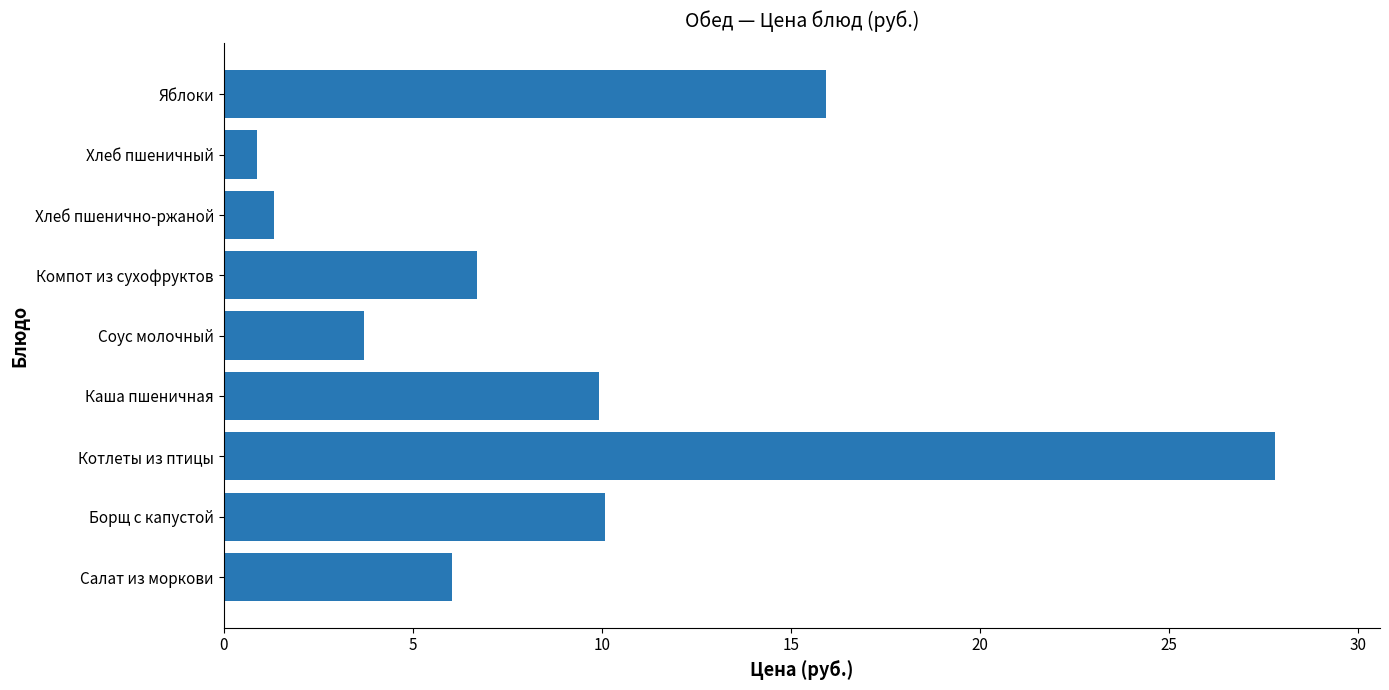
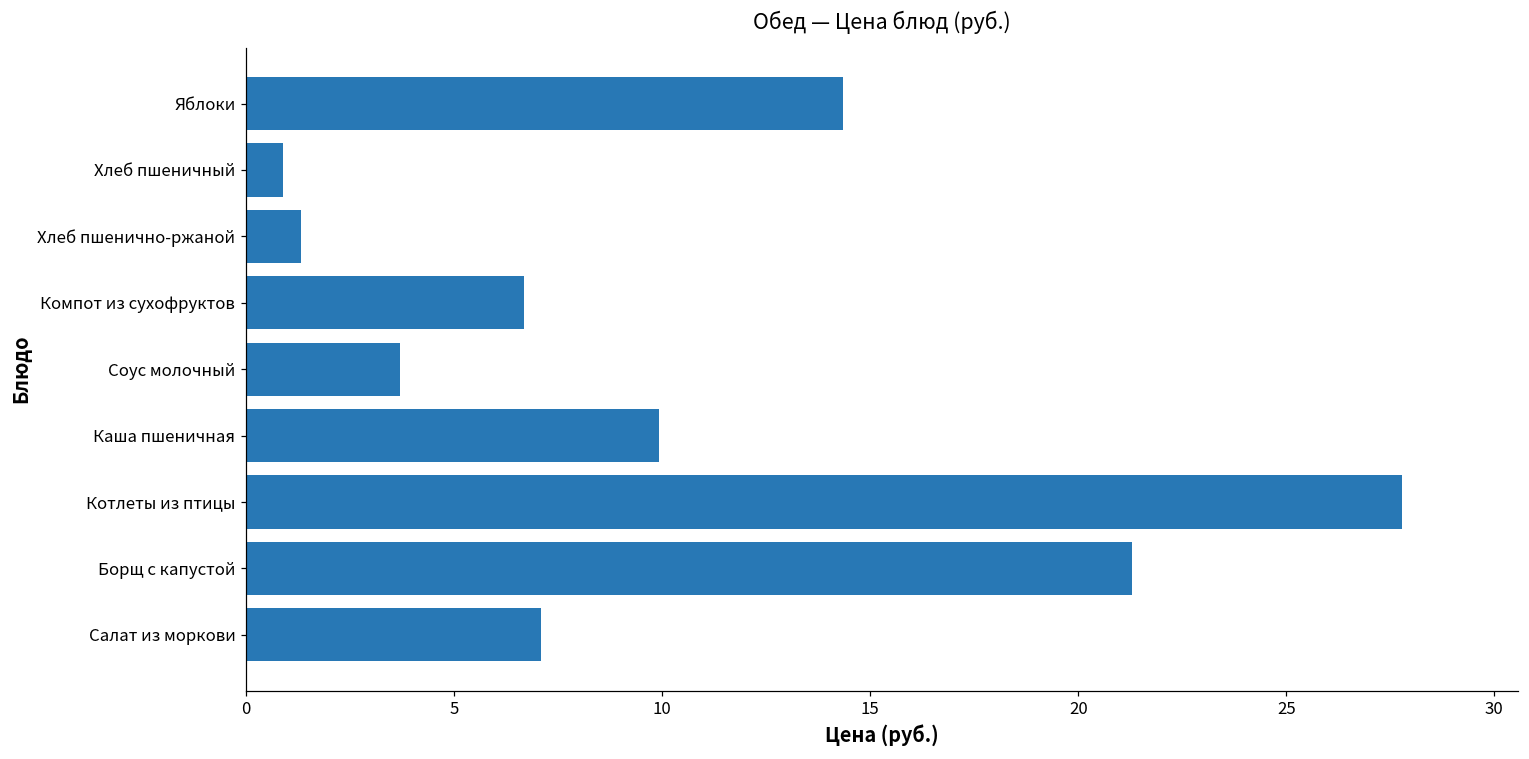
  {
-   "Яблоки": 15.9,
+   "Яблоки": 14.4,
    "Хлеб пшеничный": 0.9,
    "Хлеб пшенично-ржаной": 1.3,
    "Компот из сухофруктов": 6.7,
    "Соус молочный": 3.7,
    "Каша пшеничная": 9.9,
    "Котлеты из птицы": 27.8,
-   "Борщ с капустой": 10.1,
-   "Салат из моркови": 6.0
+   "Борщ с капустой": 21.3,
+   "Салат из моркови": 7.1
  }
